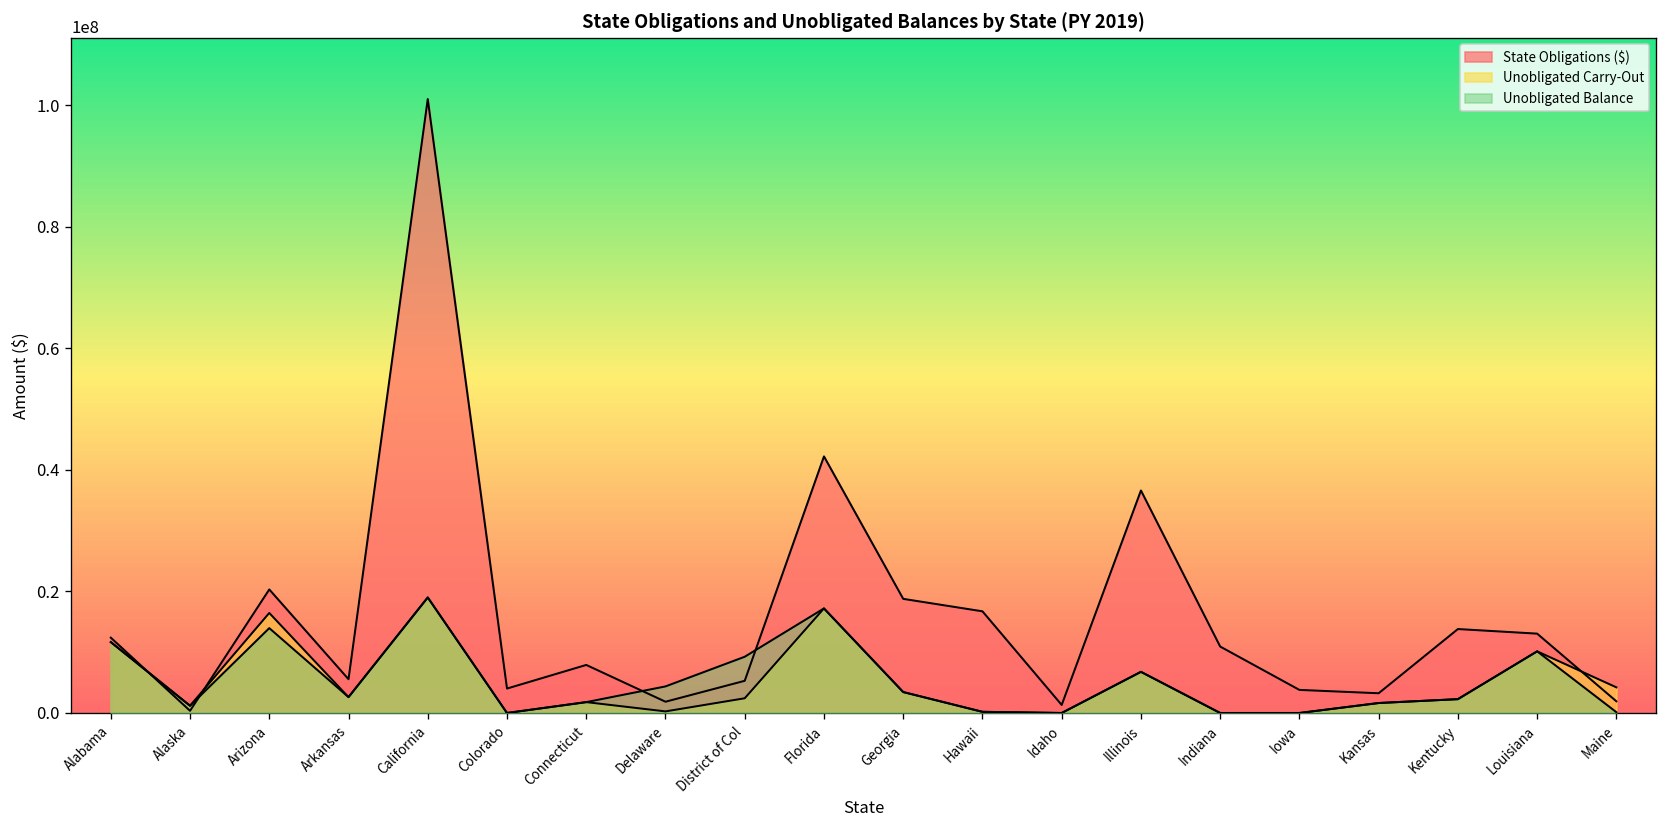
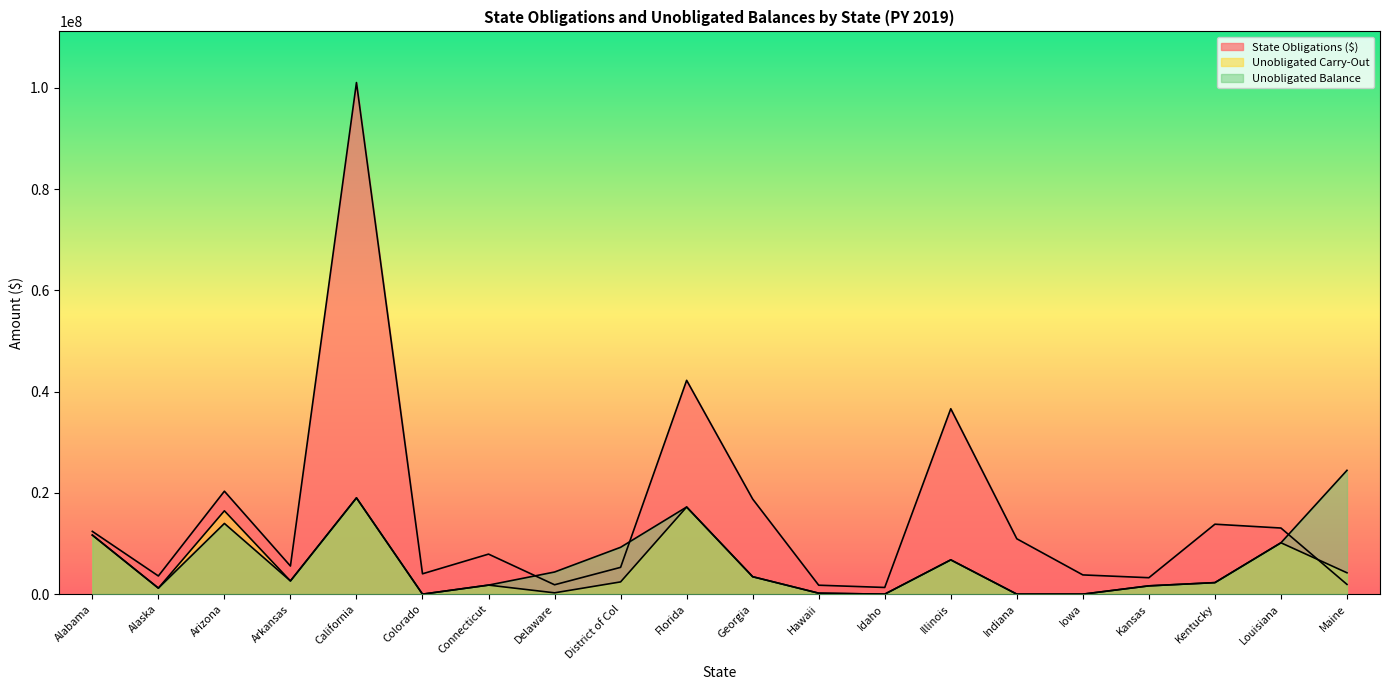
  {
    "State Obligations ($)": {
      "Alabama": 12000000,
-     "Alaska": 0,
+     "Alaska": 4000000,
      "Arizona": 20000000,
      "Arkansas": 6000000,
      "California": 101000000,
      "Colorado": 4000000,
      "Connecticut": 8000000,
      "Delaware": 2000000,
      "District of Col": 5000000,
      "Florida": 42000000,
      "Georgia": 19000000,
-     "Hawaii": 17000000,
+     "Hawaii": 2000000,
      "Idaho": 1000000,
      "Illinois": 37000000,
      "Indiana": 11000000,
      "Iowa": 4000000,
      "Kansas": 3000000,
      "Kentucky": 14000000,
      "Louisiana": 13000000,
      "Maine": 2000000
    },
    "Unobligated Carry-Out": {
      "Arizona": 16000000,
      "Delaware": 0,
      "District of Col": 2000000,
      "Maine": 4000000
    },
    "Unobligated Balance": {
      "Arizona": 14000000,
      "Delaware": 4000000,
      "District of Col": 9000000,
-     "Maine": 0
+     "Maine": 24000000
    }
  }
